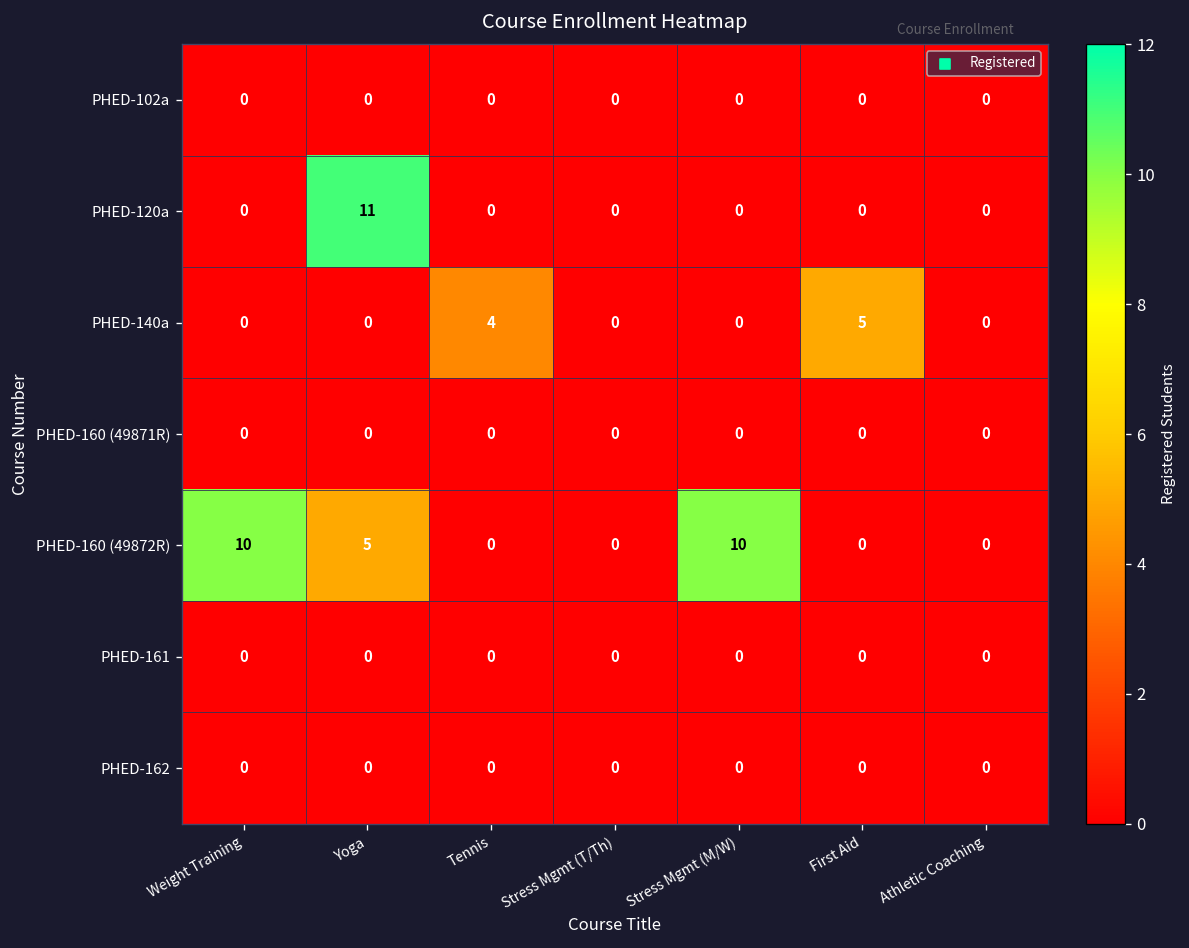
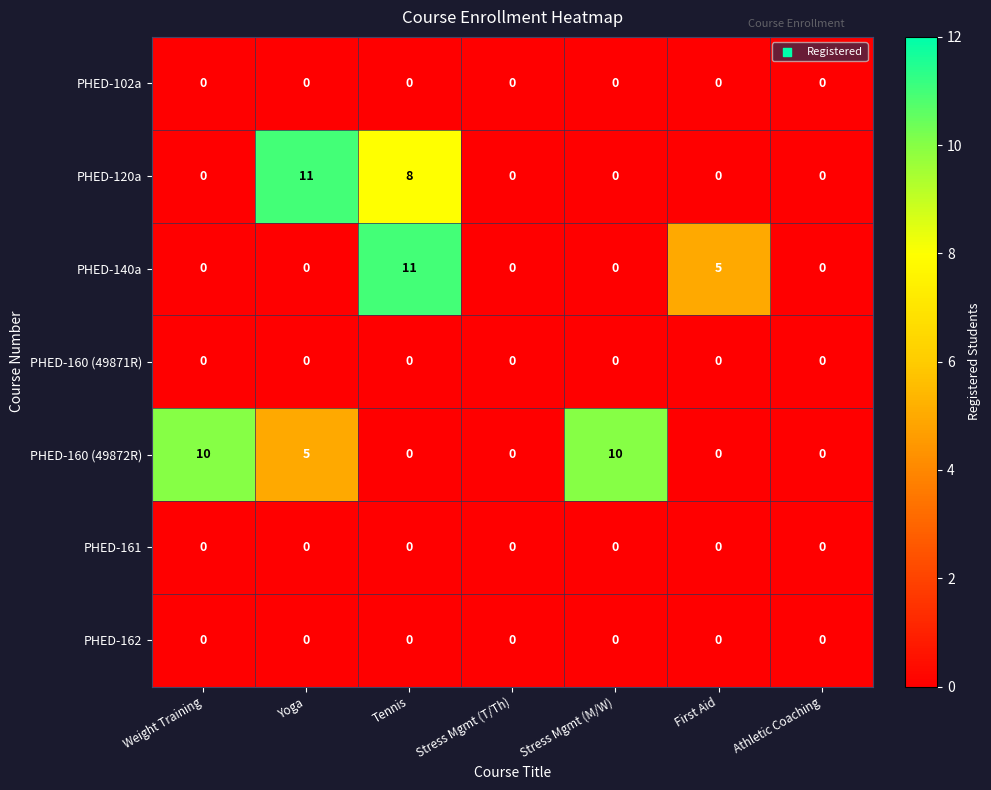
  {
    "PHED-102a": {
      "Weight Training": 0,
      "Yoga": 0,
      "Tennis": 0,
      "Stress Mgmt (T/Th)": 0,
      "Stress Mgmt (M/W)": 0,
      "First Aid": 0,
      "Athletic Coaching": 0
    },
    "PHED-120a": {
      "Weight Training": 0,
      "Yoga": 11,
-     "Tennis": 0,
+     "Tennis": 8,
      "Stress Mgmt (T/Th)": 0,
      "Stress Mgmt (M/W)": 0,
      "First Aid": 0,
      "Athletic Coaching": 0
    },
    "PHED-140a": {
      "Weight Training": 0,
      "Yoga": 0,
-     "Tennis": 4,
+     "Tennis": 11,
      "Stress Mgmt (T/Th)": 0,
      "Stress Mgmt (M/W)": 0,
      "First Aid": 5,
      "Athletic Coaching": 0
    },
    "PHED-160 (49871R)": {
      "Weight Training": 0,
      "Yoga": 0,
      "Tennis": 0,
      "Stress Mgmt (T/Th)": 0,
      "Stress Mgmt (M/W)": 0,
      "First Aid": 0,
      "Athletic Coaching": 0
    },
    "PHED-160 (49872R)": {
      "Weight Training": 10,
      "Yoga": 5,
      "Tennis": 0,
      "Stress Mgmt (T/Th)": 0,
      "Stress Mgmt (M/W)": 10,
      "First Aid": 0,
      "Athletic Coaching": 0
    },
    "PHED-161": {
      "Weight Training": 0,
      "Yoga": 0,
      "Tennis": 0,
      "Stress Mgmt (T/Th)": 0,
      "Stress Mgmt (M/W)": 0,
      "First Aid": 0,
      "Athletic Coaching": 0
    },
    "PHED-162": {
      "Weight Training": 0,
      "Yoga": 0,
      "Tennis": 0,
      "Stress Mgmt (T/Th)": 0,
      "Stress Mgmt (M/W)": 0,
      "First Aid": 0,
      "Athletic Coaching": 0
    }
  }
